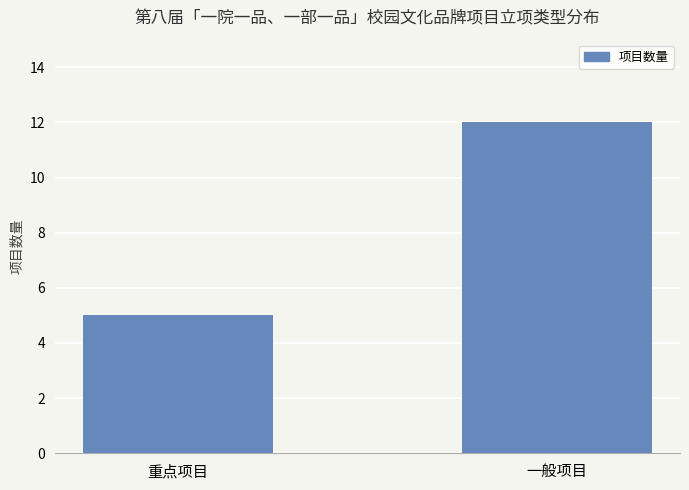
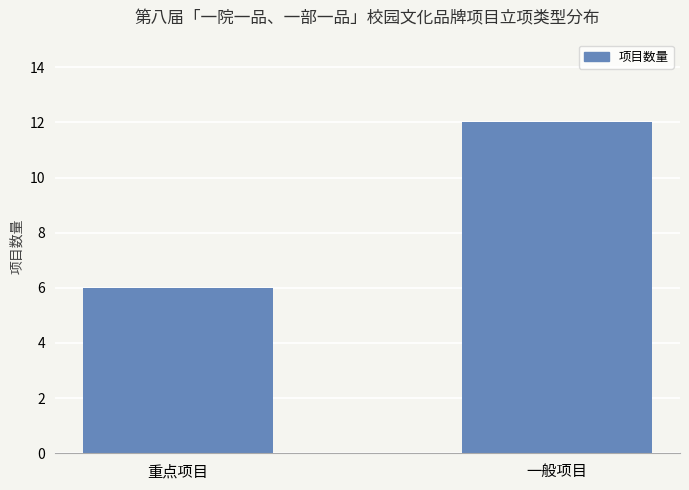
  {
-   "重点项目": 5,
+   "重点项目": 6,
    "一般项目": 12
  }
